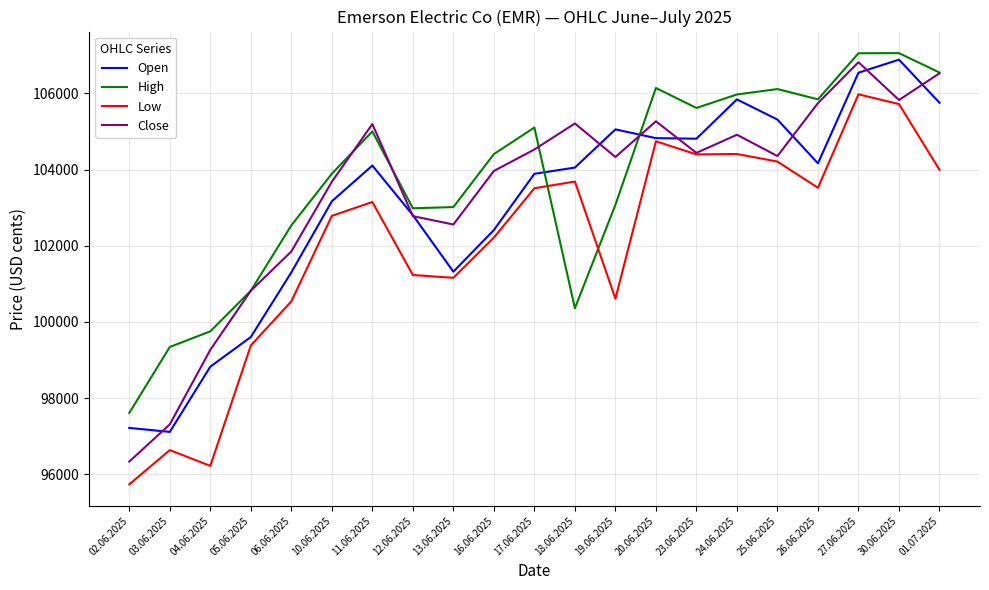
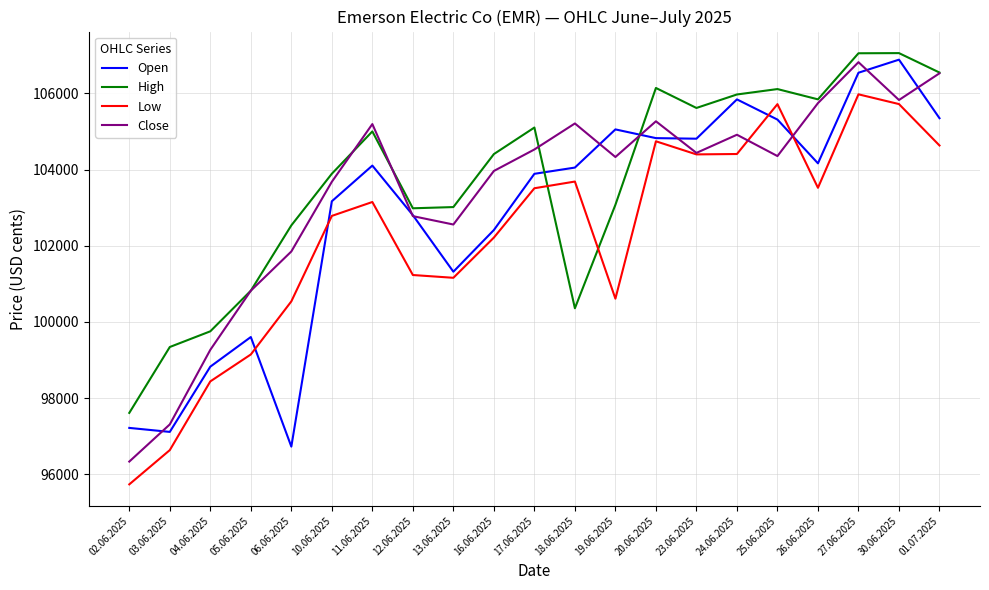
  {
    "Open": {
      "02.06.2025": 97200,
      "03.06.2025": 97100,
      "04.06.2025": 98800,
      "05.06.2025": 99600,
-     "06.06.2025": 101300,
+     "06.06.2025": 96700,
      "10.06.2025": 103200,
      "11.06.2025": 104100,
      "13.06.2025": 101300,
      "16.06.2025": 102400,
      "17.06.2025": 103900,
      "18.06.2025": 104100,
      "19.06.2025": 105100,
      "20.06.2025": 104800,
      "23.06.2025": 104800,
      "24.06.2025": 105800,
      "25.06.2025": 105300,
      "26.06.2025": 104200,
      "27.06.2025": 106500,
      "30.06.2025": 106900,
-     "01.07.2025": 105800
+     "01.07.2025": 105300
    },
    "High": {
      "02.06.2025": 97600,
      "03.06.2025": 99300,
      "04.06.2025": 99800,
      "06.06.2025": 102500,
      "10.06.2025": 103900,
      "11.06.2025": 105000,
      "12.06.2025": 103000,
      "13.06.2025": 103000,
      "16.06.2025": 104400,
      "17.06.2025": 105100,
      "18.06.2025": 100400,
      "19.06.2025": 103100,
      "20.06.2025": 106100,
      "23.06.2025": 105600,
      "24.06.2025": 106000,
      "25.06.2025": 106100,
      "26.06.2025": 105800,
      "27.06.2025": 107100,
      "30.06.2025": 107100
    },
    "Low": {
      "02.06.2025": 95700,
      "03.06.2025": 96600,
-     "04.06.2025": 96200,
-     "05.06.2025": 99400,
+     "04.06.2025": 98400,
+     "05.06.2025": 99100,
      "06.06.2025": 100500,
      "10.06.2025": 102800,
      "11.06.2025": 103100,
      "12.06.2025": 101200,
      "13.06.2025": 101200,
      "16.06.2025": 102200,
      "17.06.2025": 103500,
      "18.06.2025": 103700,
      "19.06.2025": 100600,
      "20.06.2025": 104700,
      "24.06.2025": 104400,
-     "25.06.2025": 104200,
+     "25.06.2025": 105700,
      "26.06.2025": 103500,
      "27.06.2025": 106000,
      "30.06.2025": 105700,
-     "01.07.2025": 104000
+     "01.07.2025": 104600
    },
    "Close": {
      "02.06.2025": 96300,
      "03.06.2025": 97300,
      "04.06.2025": 99300,
      "06.06.2025": 101900,
      "10.06.2025": 103700,
      "11.06.2025": 105200,
      "13.06.2025": 102600,
      "16.06.2025": 104000,
      "17.06.2025": 104500,
      "18.06.2025": 105200,
      "19.06.2025": 104300,
      "20.06.2025": 105300,
      "24.06.2025": 104900,
      "25.06.2025": 104400,
      "26.06.2025": 105700,
      "27.06.2025": 106800,
      "30.06.2025": 105800
    }
  }
